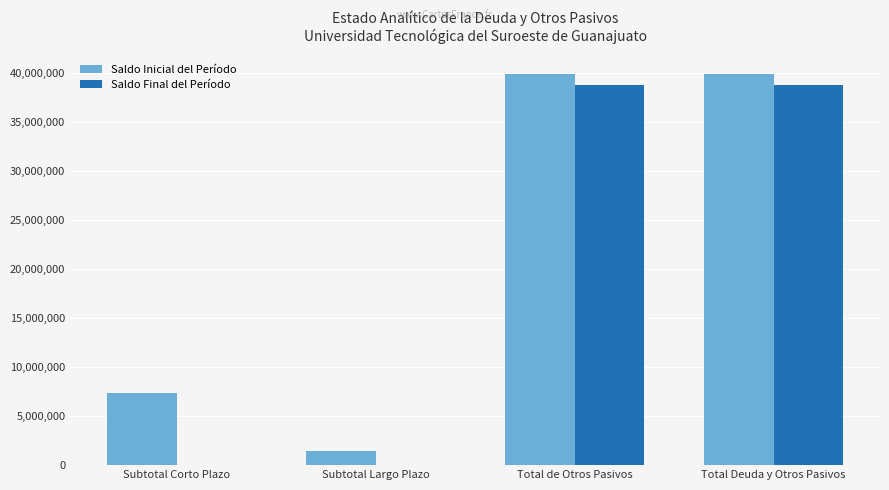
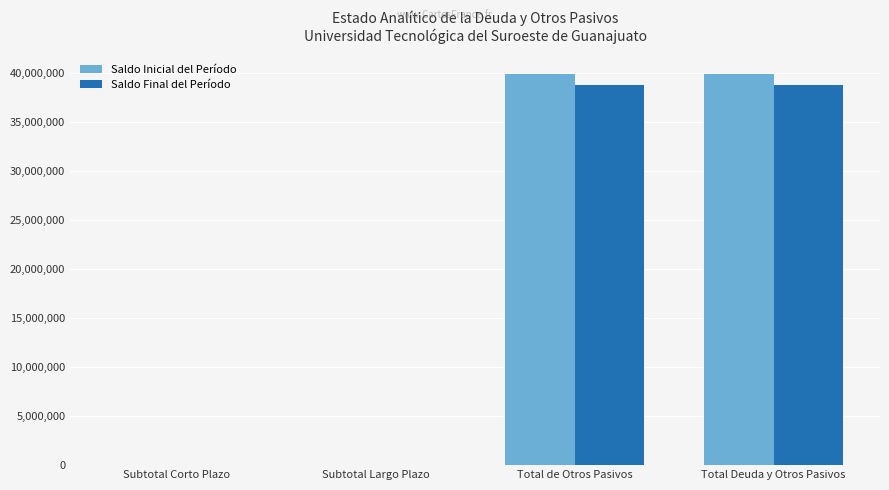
  {
    "Saldo Inicial del Período": {
-     "Subtotal Corto Plazo": "7,000,000",
-     "Subtotal Largo Plazo": "1,000,000",
+     "Subtotal Corto Plazo": "0",
+     "Subtotal Largo Plazo": "0",
      "Total de Otros Pasivos": "40,000,000",
      "Total Deuda y Otros Pasivos": "40,000,000"
    },
    "Saldo Final del Período": {
      "Subtotal Corto Plazo": "0",
      "Subtotal Largo Plazo": "0",
      "Total de Otros Pasivos": "39,000,000",
      "Total Deuda y Otros Pasivos": "39,000,000"
    }
  }
